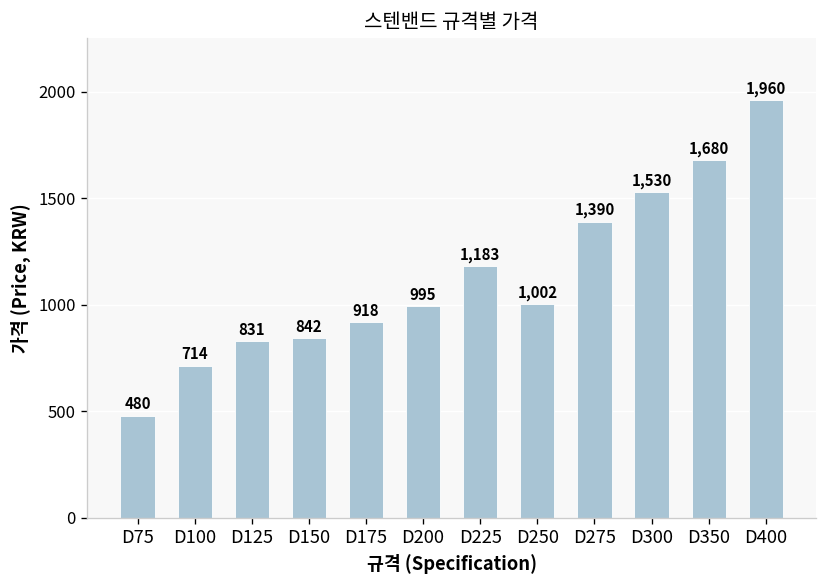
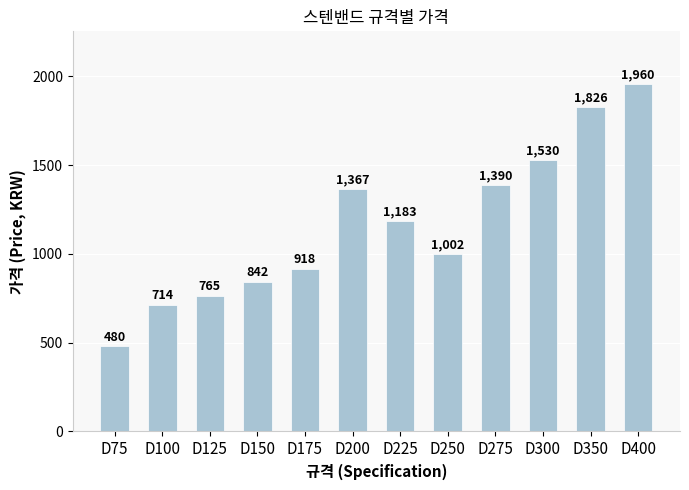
  {
    "D75": "480",
    "D100": "714",
-   "D125": "831",
+   "D125": "765",
    "D150": "842",
    "D175": "918",
-   "D200": "995",
+   "D200": "1,367",
    "D225": "1,183",
    "D250": "1,002",
    "D275": "1,390",
    "D300": "1,530",
-   "D350": "1,680",
+   "D350": "1,826",
    "D400": "1,960"
  }
